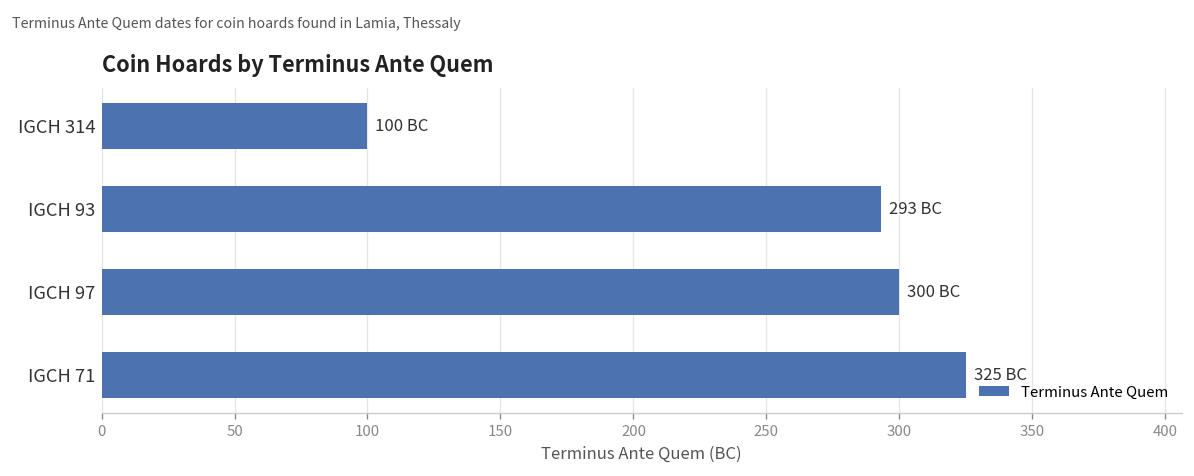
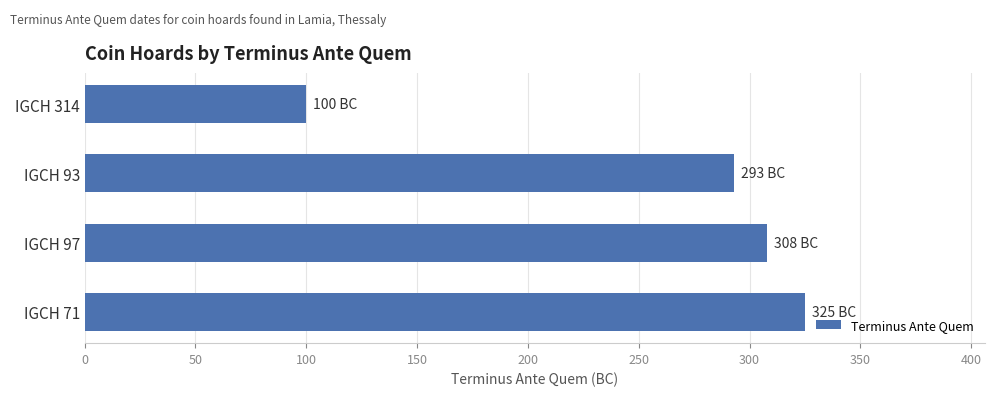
  {
    "IGCH 314": 100,
    "IGCH 93": 293,
-   "IGCH 97": 300,
+   "IGCH 97": 308,
    "IGCH 71": 325
  }
